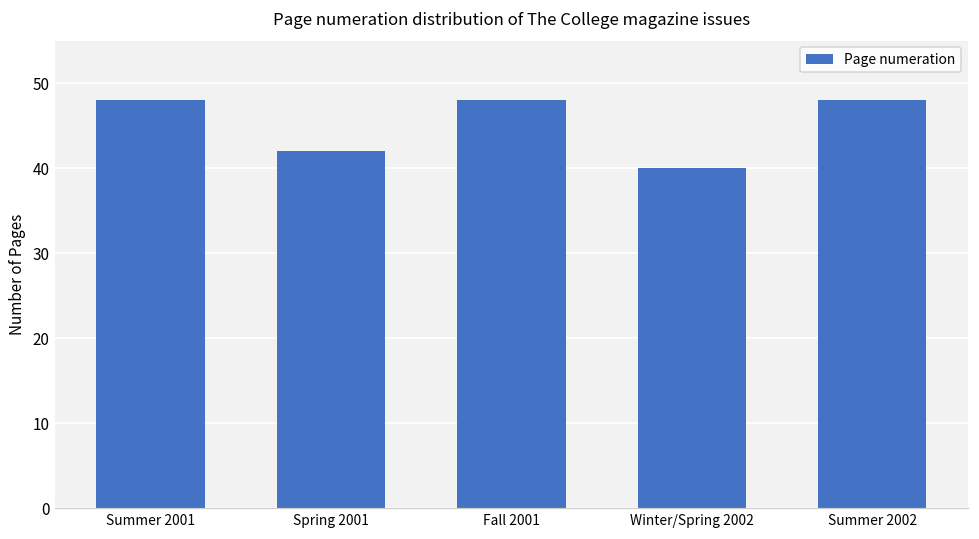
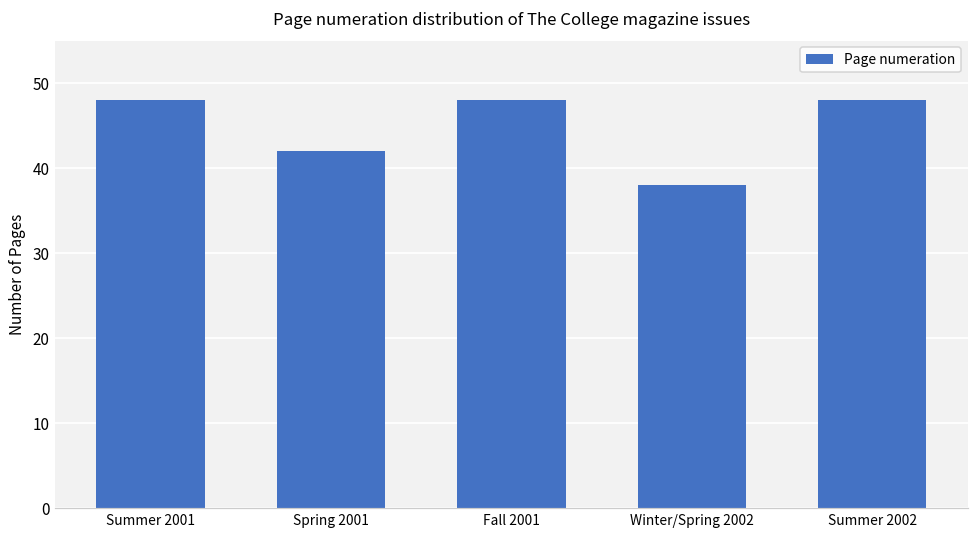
  {
    "Summer 2001": 48,
    "Spring 2001": 42,
    "Fall 2001": 48,
-   "Winter/Spring 2002": 40,
+   "Winter/Spring 2002": 38,
    "Summer 2002": 48
  }
